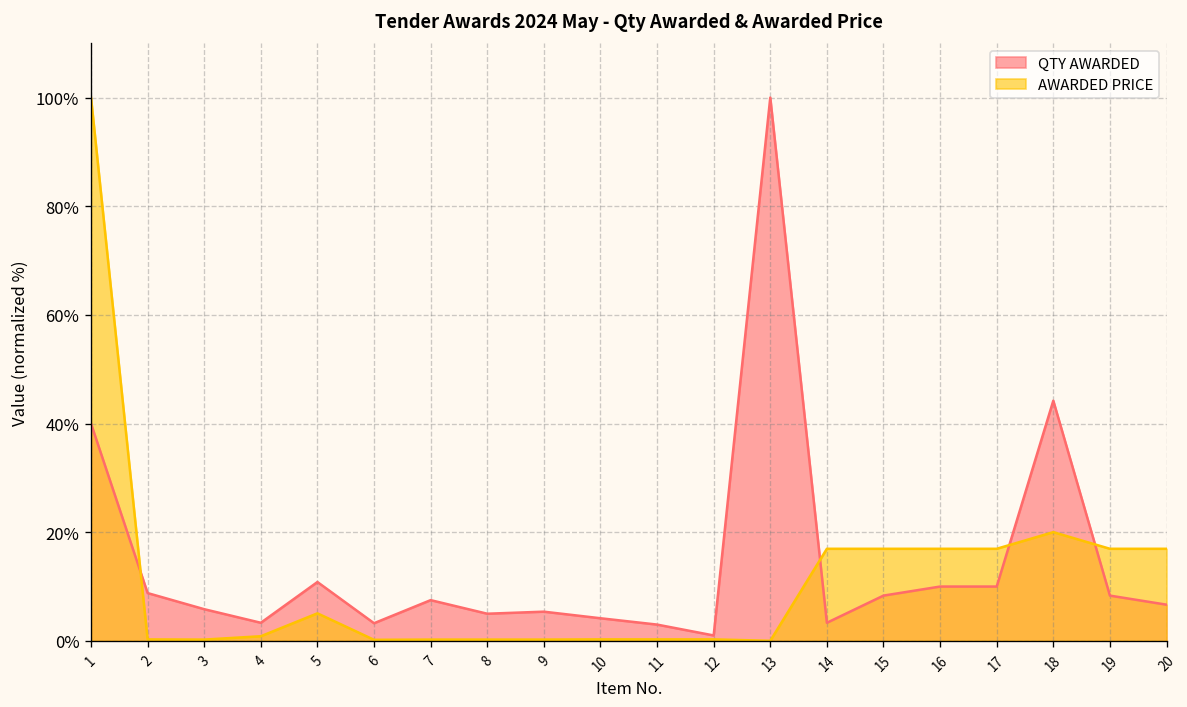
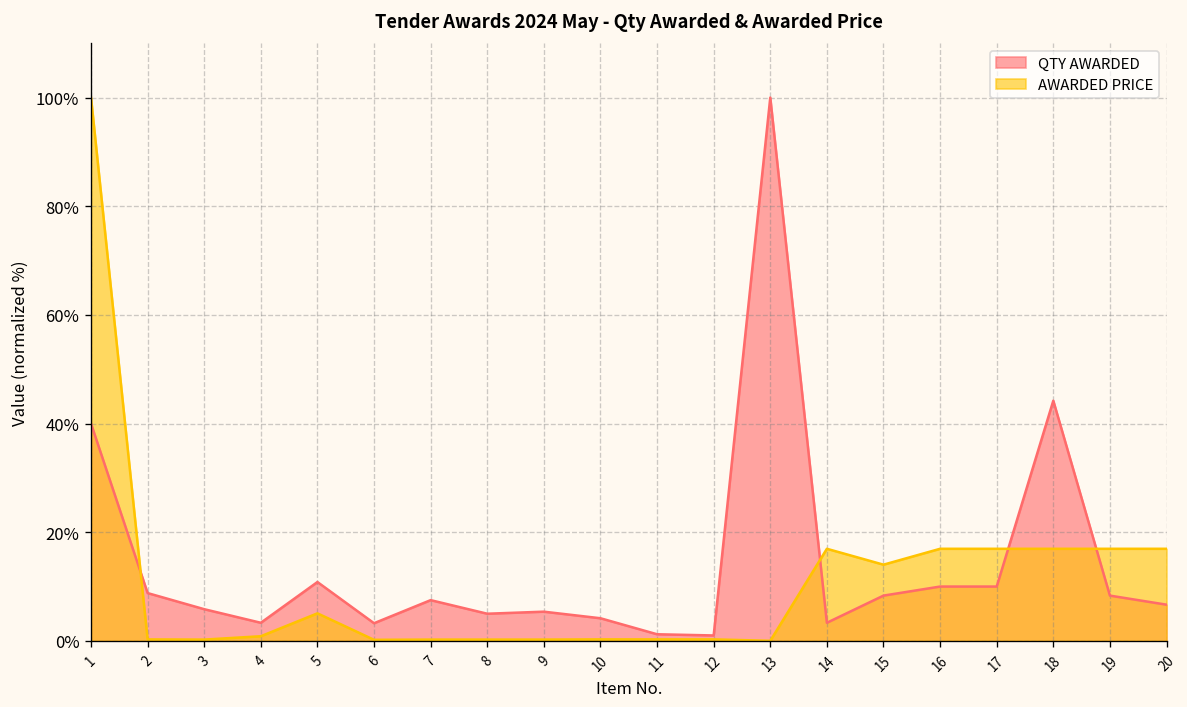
  {
    "QTY AWARDED": {
      "1": "40%",
      "2": "9%",
      "3": "6%",
      "4": "3%",
      "5": "11%",
      "6": "3%",
      "7": "8%",
      "8": "5%",
      "9": "5%",
      "10": "4%",
-     "11": "3%",
+     "11": "1%",
      "12": "1%",
      "13": "100%",
      "14": "3%",
      "15": "8%",
      "16": "10%",
      "17": "10%",
      "18": "44%",
      "19": "8%",
      "20": "7%"
    },
    "AWARDED PRICE": {
      "1": "100%",
      "2": "0%",
      "3": "0%",
      "4": "1%",
      "5": "5%",
      "6": "0%",
      "7": "0%",
      "8": "0%",
      "9": "0%",
      "10": "0%",
      "11": "0%",
      "12": "0%",
      "13": "0%",
      "14": "17%",
-     "15": "17%",
+     "15": "14%",
      "16": "17%",
      "17": "17%",
-     "18": "20%",
+     "18": "17%",
      "19": "17%",
      "20": "17%"
    }
  }
